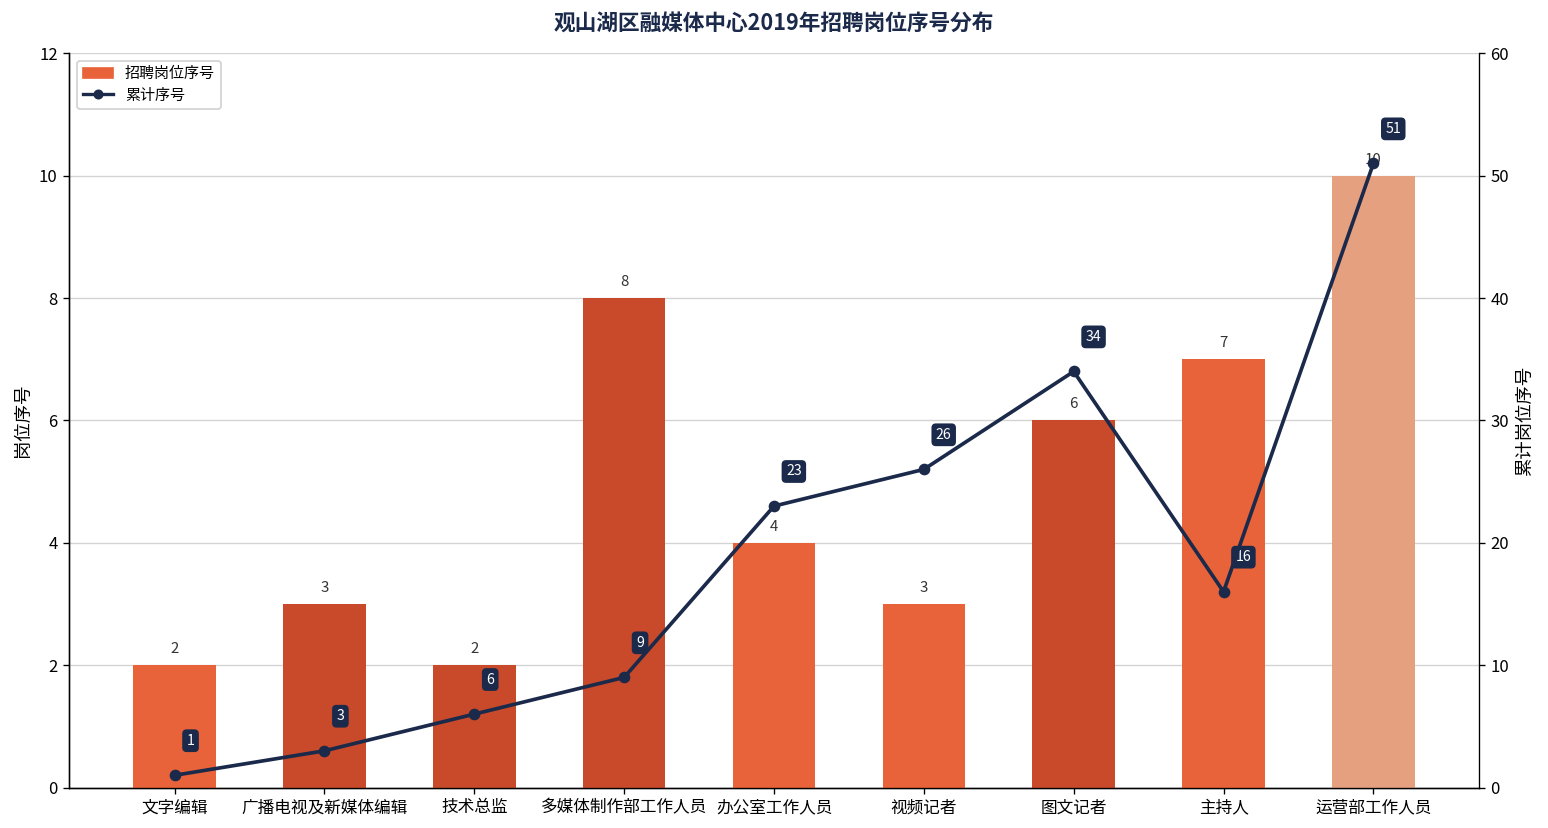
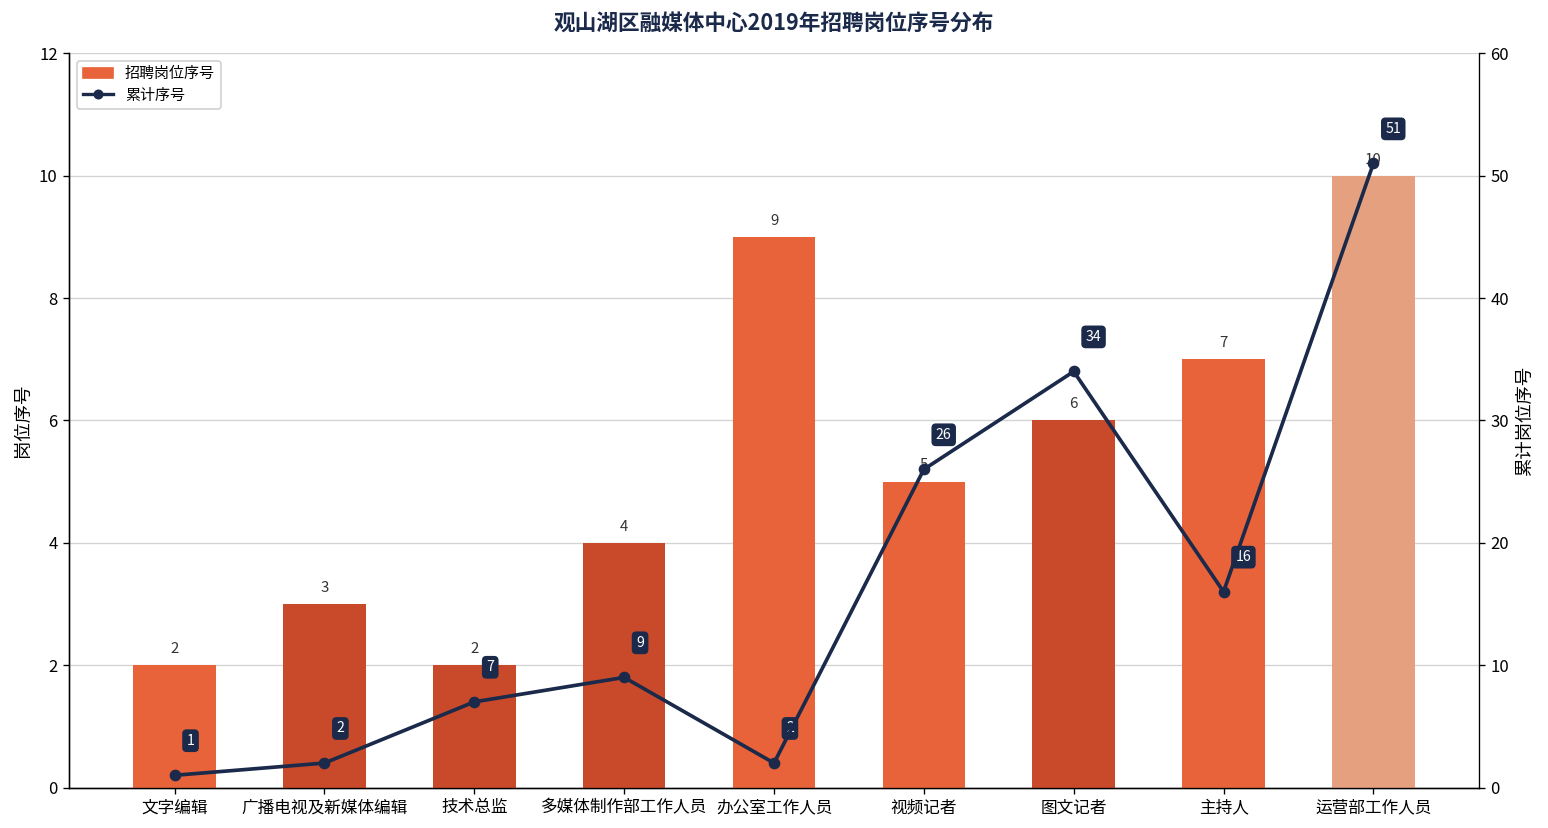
  {
    "招聘岗位序号": {
      "文字编辑": 2,
      "广播电视及新媒体编辑": 3,
      "技术总监": 2,
-     "多媒体制作部工作人员": 8,
-     "办公室工作人员": 4,
-     "视频记者": 3,
+     "多媒体制作部工作人员": 4,
+     "办公室工作人员": 9,
+     "视频记者": 5,
      "图文记者": 6,
      "主持人": 7
    },
    "累计序号": {
-     "广播电视及新媒体编辑": 3,
-     "技术总监": 6,
-     "办公室工作人员": 23
+     "广播电视及新媒体编辑": 2,
+     "技术总监": 7,
+     "办公室工作人员": 2
    }
  }
